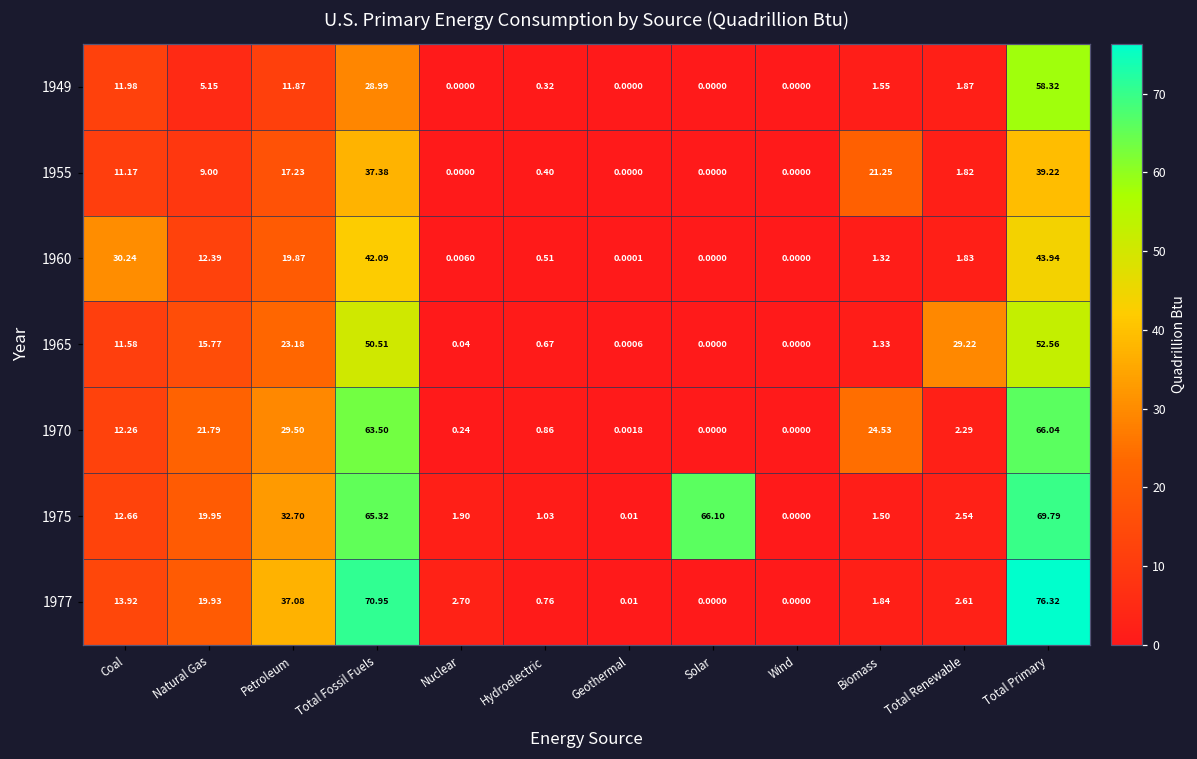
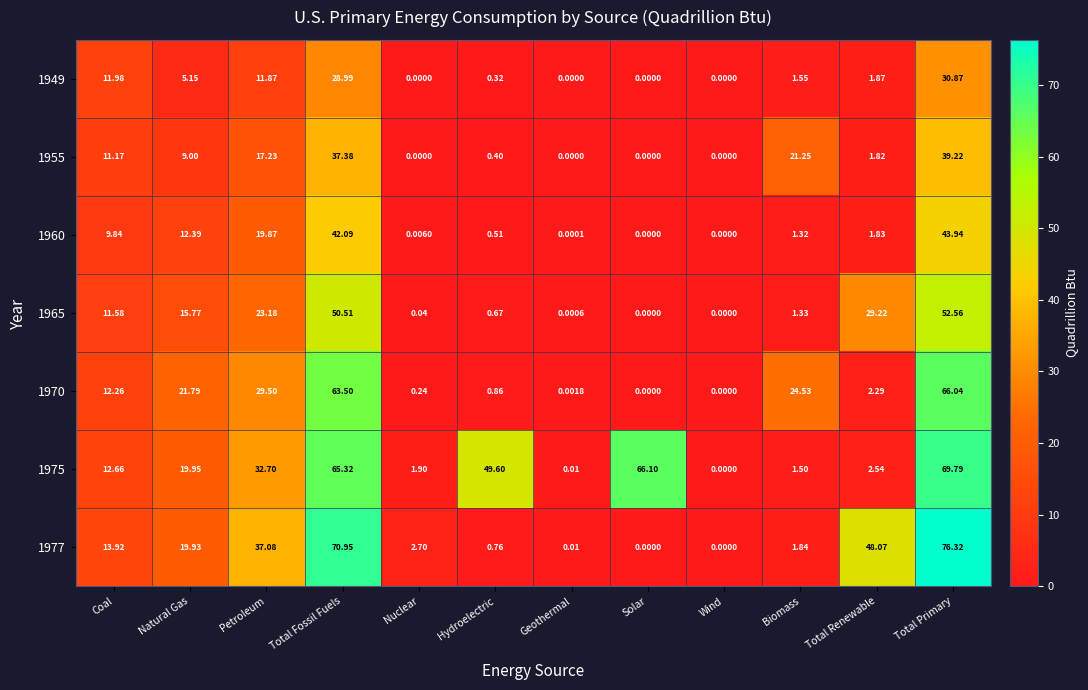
  {
    "1949": {
      "Coal": 11.98,
      "Natural Gas": 5.15,
      "Petroleum": 11.87,
      "Total Fossil Fuels": 28.99,
      "Nuclear": 0.0000,
      "Hydroelectric": 0.32,
      "Geothermal": 0.0000,
      "Solar": 0.0000,
      "Wind": 0.0000,
      "Biomass": 1.55,
      "Total Renewable": 1.87,
-     "Total Primary": 58.32
+     "Total Primary": 30.87
    },
    "1955": {
      "Coal": 11.17,
      "Natural Gas": 9.00,
      "Petroleum": 17.23,
      "Total Fossil Fuels": 37.38,
      "Nuclear": 0.0000,
      "Hydroelectric": 0.40,
      "Geothermal": 0.0000,
      "Solar": 0.0000,
      "Wind": 0.0000,
      "Biomass": 21.25,
      "Total Renewable": 1.82,
      "Total Primary": 39.22
    },
    "1960": {
-     "Coal": 30.24,
+     "Coal": 9.84,
      "Natural Gas": 12.39,
      "Petroleum": 19.87,
      "Total Fossil Fuels": 42.09,
      "Nuclear": 0.0060,
      "Hydroelectric": 0.51,
      "Geothermal": 0.0001,
      "Solar": 0.0000,
      "Wind": 0.0000,
      "Biomass": 1.32,
      "Total Renewable": 1.83,
      "Total Primary": 43.94
    },
    "1965": {
      "Coal": 11.58,
      "Natural Gas": 15.77,
      "Petroleum": 23.18,
      "Total Fossil Fuels": 50.51,
      "Nuclear": 0.04,
      "Hydroelectric": 0.67,
      "Geothermal": 0.0006,
      "Solar": 0.0000,
      "Wind": 0.0000,
      "Biomass": 1.33,
      "Total Renewable": 29.22,
      "Total Primary": 52.56
    },
    "1970": {
      "Coal": 12.26,
      "Natural Gas": 21.79,
      "Petroleum": 29.50,
      "Total Fossil Fuels": 63.50,
      "Nuclear": 0.24,
      "Hydroelectric": 0.86,
      "Geothermal": 0.0018,
      "Solar": 0.0000,
      "Wind": 0.0000,
      "Biomass": 24.53,
      "Total Renewable": 2.29,
      "Total Primary": 66.04
    },
    "1975": {
      "Coal": 12.66,
      "Natural Gas": 19.95,
      "Petroleum": 32.70,
      "Total Fossil Fuels": 65.32,
      "Nuclear": 1.90,
-     "Hydroelectric": 1.03,
+     "Hydroelectric": 49.60,
      "Geothermal": 0.01,
      "Solar": 66.10,
      "Wind": 0.0000,
      "Biomass": 1.50,
      "Total Renewable": 2.54,
      "Total Primary": 69.79
    },
    "1977": {
      "Coal": 13.92,
      "Natural Gas": 19.93,
      "Petroleum": 37.08,
      "Total Fossil Fuels": 70.95,
      "Nuclear": 2.70,
      "Hydroelectric": 0.76,
      "Geothermal": 0.01,
      "Solar": 0.0000,
      "Wind": 0.0000,
      "Biomass": 1.84,
-     "Total Renewable": 2.61,
+     "Total Renewable": 48.07,
      "Total Primary": 76.32
    }
  }
